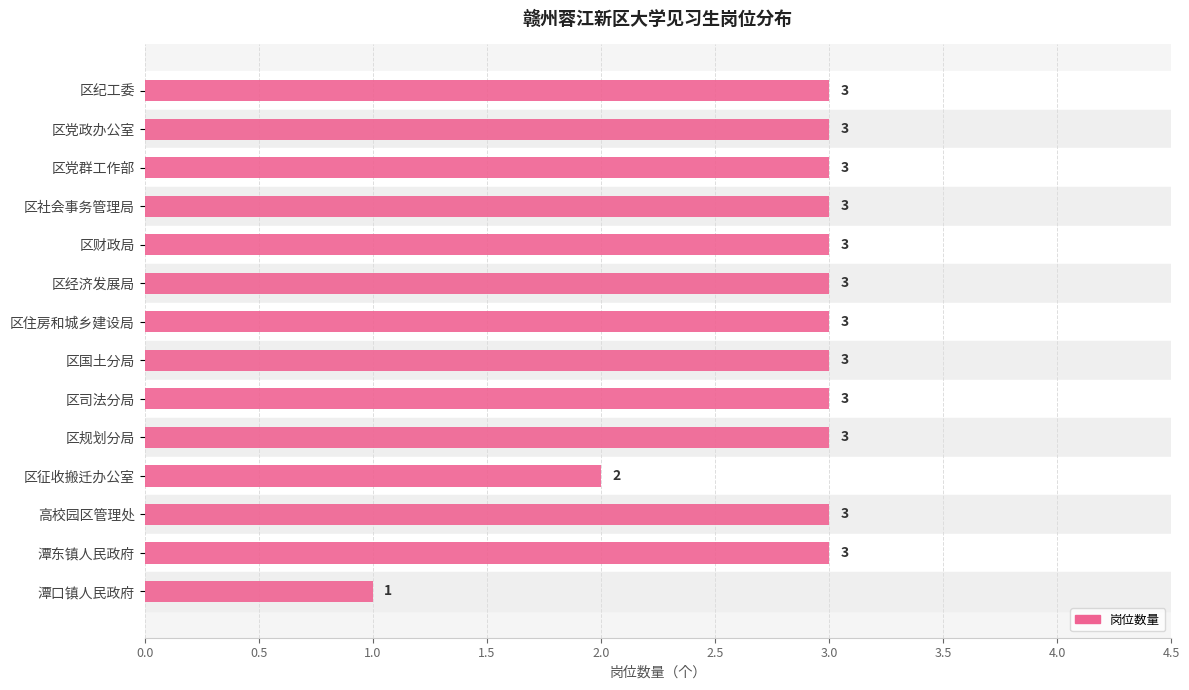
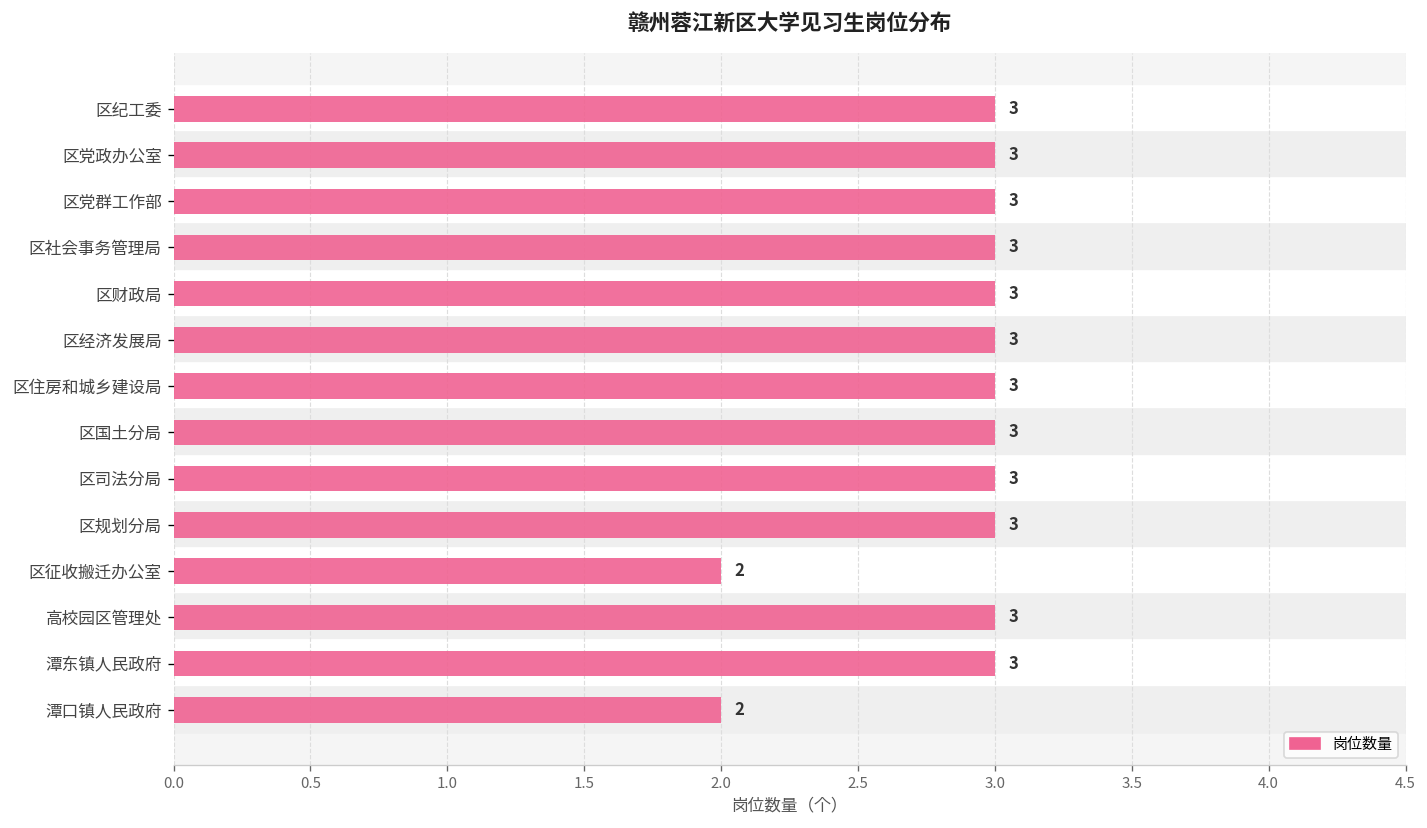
  {
    "区纪工委": 3,
    "区党政办公室": 3,
    "区党群工作部": 3,
    "区社会事务管理局": 3,
    "区财政局": 3,
    "区经济发展局": 3,
    "区住房和城乡建设局": 3,
    "区国土分局": 3,
    "区司法分局": 3,
    "区规划分局": 3,
    "区征收搬迁办公室": 2,
    "高校园区管理处": 3,
    "潭东镇人民政府": 3,
-   "潭口镇人民政府": 1
+   "潭口镇人民政府": 2
  }
